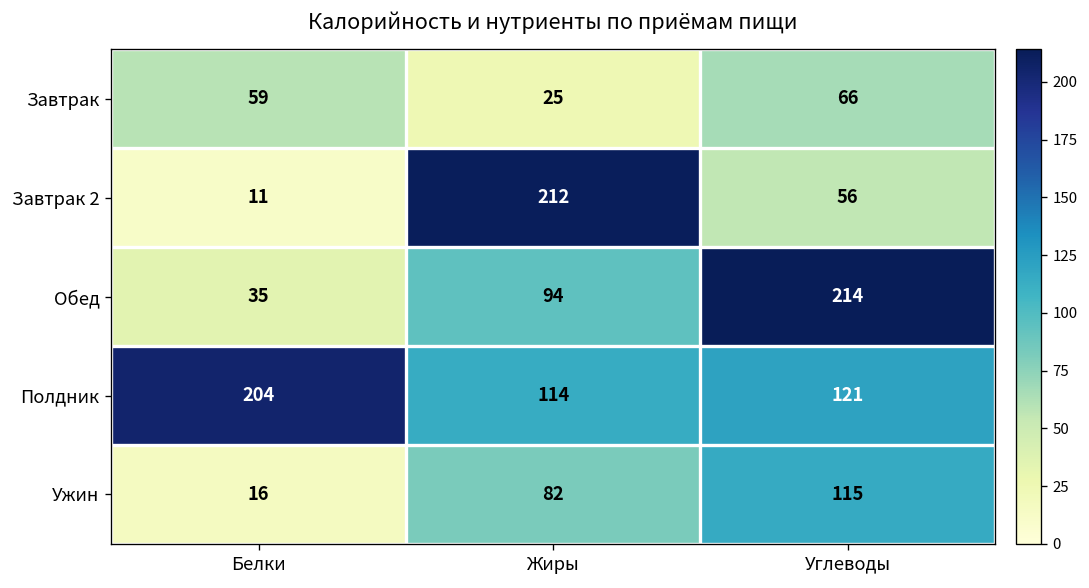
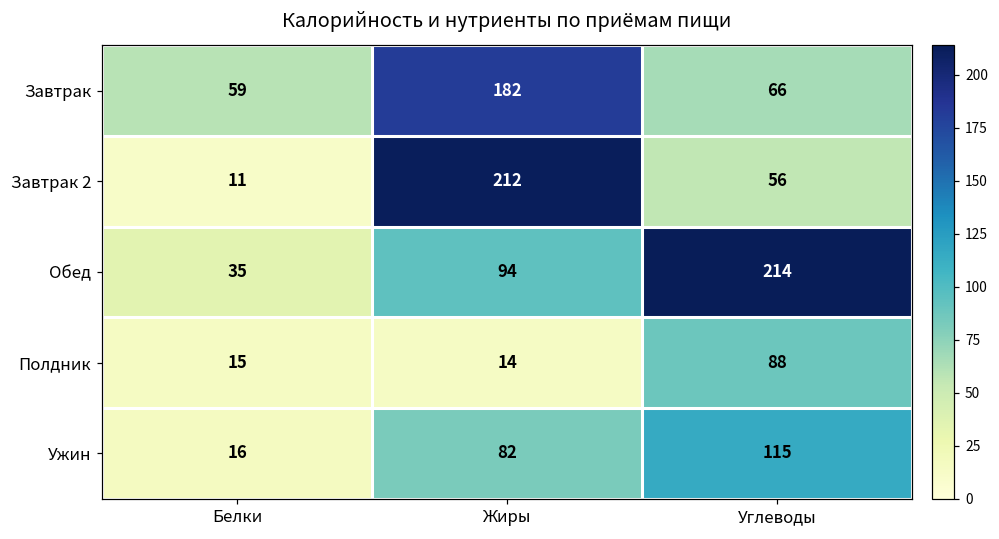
  {
    "Завтрак": {
      "Белки": 59,
-     "Жиры": 25,
+     "Жиры": 182,
      "Углеводы": 66
    },
    "Завтрак 2": {
      "Белки": 11,
      "Жиры": 212,
      "Углеводы": 56
    },
    "Обед": {
      "Белки": 35,
      "Жиры": 94,
      "Углеводы": 214
    },
    "Полдник": {
-     "Белки": 204,
-     "Жиры": 114,
-     "Углеводы": 121
+     "Белки": 15,
+     "Жиры": 14,
+     "Углеводы": 88
    },
    "Ужин": {
      "Белки": 16,
      "Жиры": 82,
      "Углеводы": 115
    }
  }
